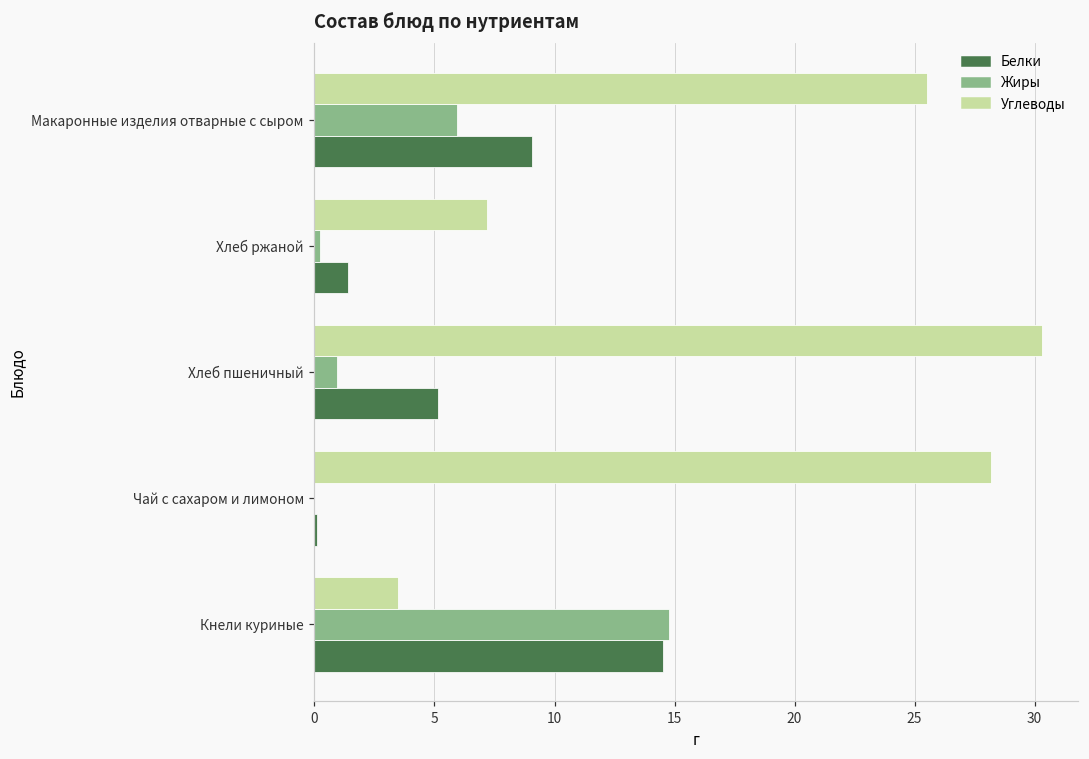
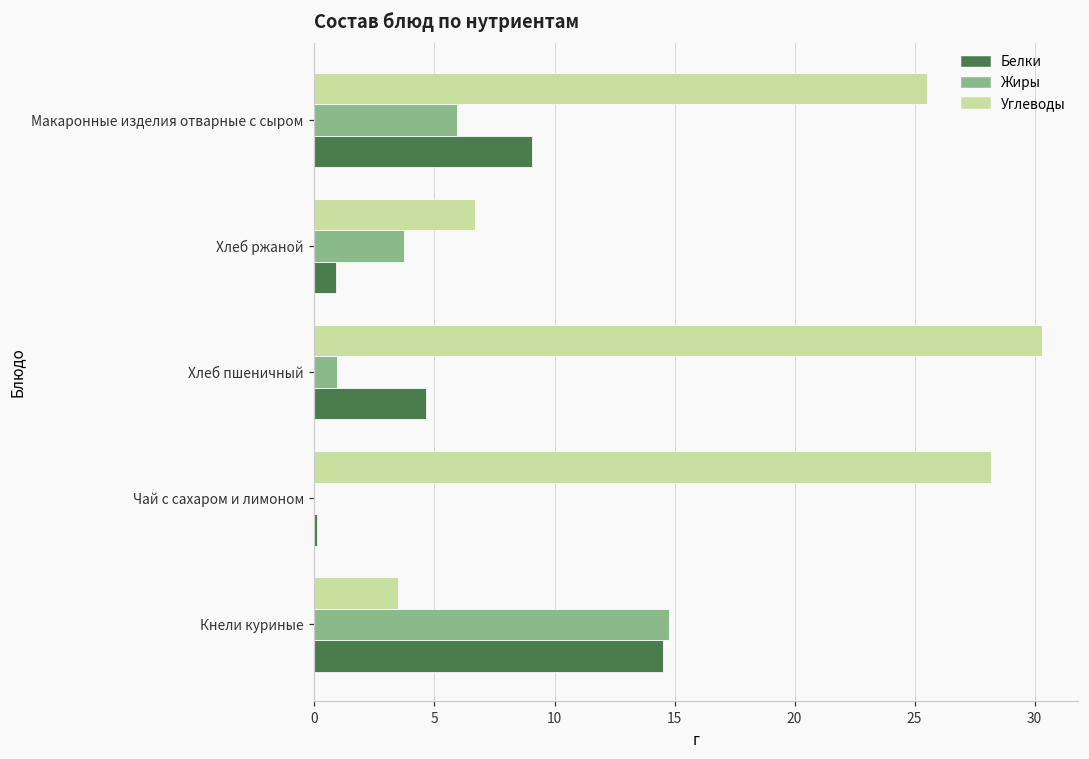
  {
    "Белки": {
      "Макаронные изделия отварные с сыром": 9.1,
-     "Хлеб ржаной": 1.4,
-     "Хлеб пшеничный": 5.2,
+     "Хлеб ржаной": 0.9,
+     "Хлеб пшеничный": 4.6,
      "Кнели куриные": 14.5
    },
    "Жиры": {
      "Макаронные изделия отварные с сыром": 5.9,
-     "Хлеб ржаной": 0.2,
+     "Хлеб ржаной": 3.7,
      "Хлеб пшеничный": 0.9,
      "Чай с сахаром и лимоном": 0.0,
      "Кнели куриные": 14.8
    },
    "Углеводы": {
      "Макаронные изделия отварные с сыром": 25.5,
-     "Хлеб ржаной": 7.2,
+     "Хлеб ржаной": 6.7,
      "Хлеб пшеничный": 30.3,
      "Чай с сахаром и лимоном": 28.2,
      "Кнели куриные": 3.5
    }
  }
